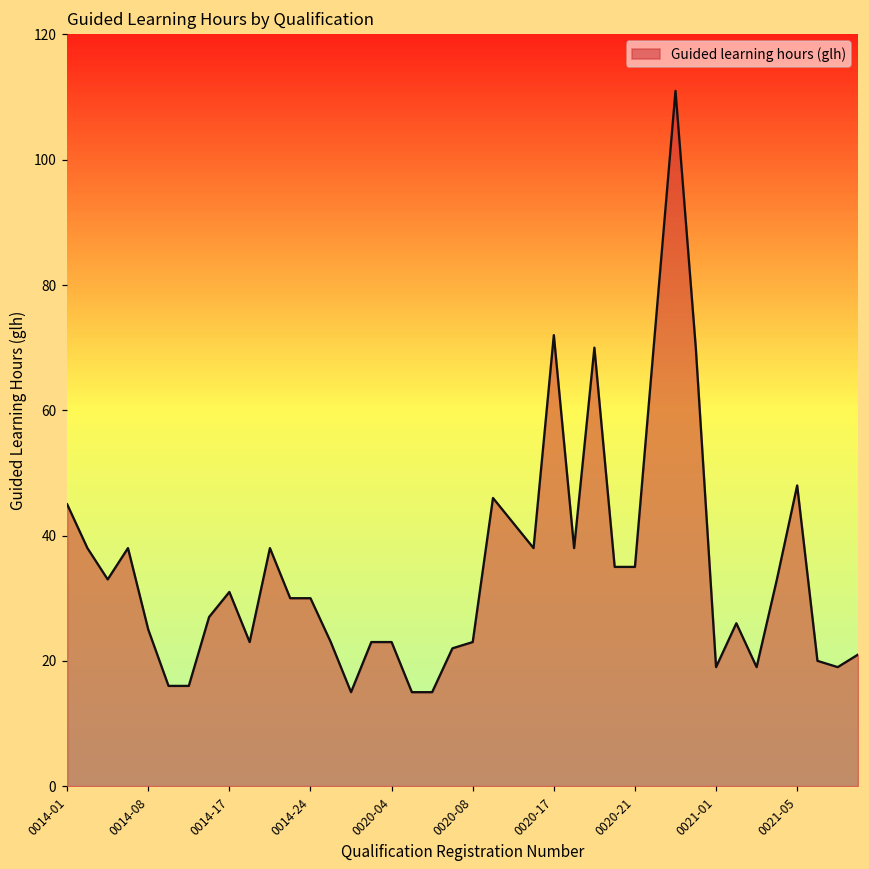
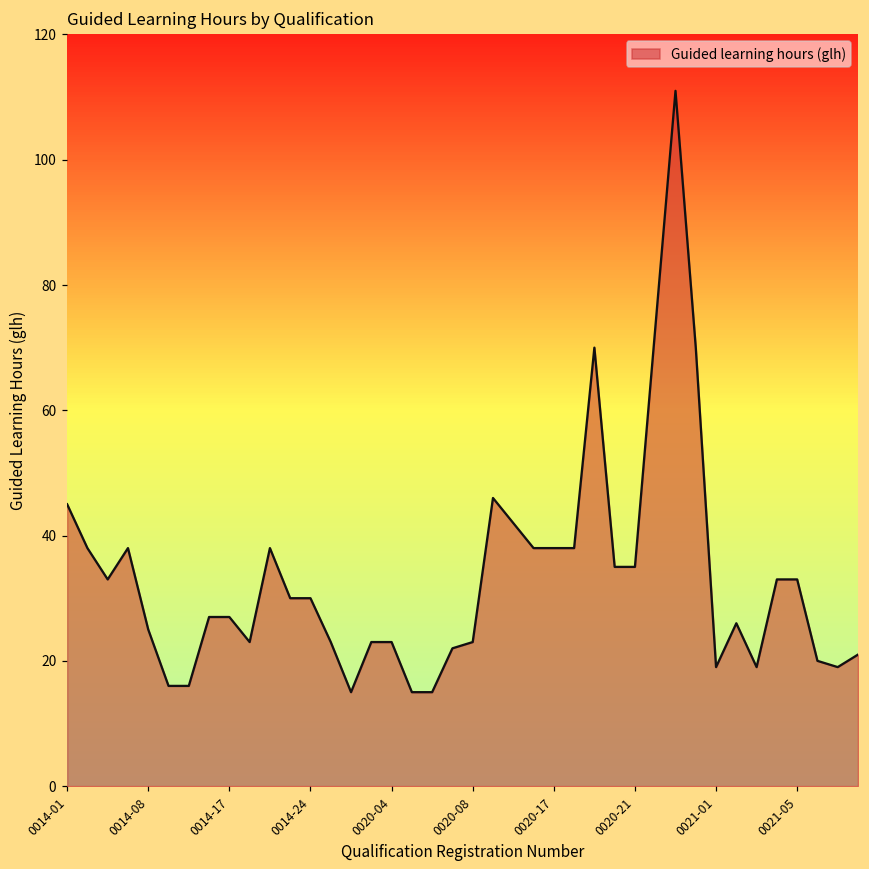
  {
    "0014-01": 45,
    "0014-08": 25,
-   "0014-17": 31,
+   "0014-17": 27,
    "0014-24": 30,
    "0020-04": 23,
    "0020-08": 23,
-   "0020-17": 72,
+   "0020-17": 38,
    "0020-21": 35,
    "0021-01": 19,
-   "0021-05": 48
+   "0021-05": 33
  }
